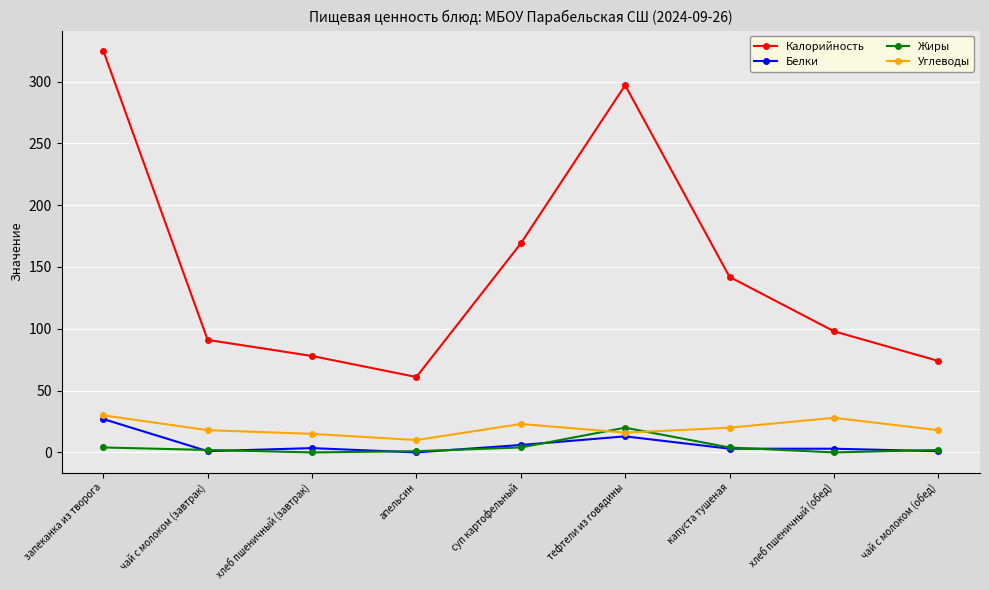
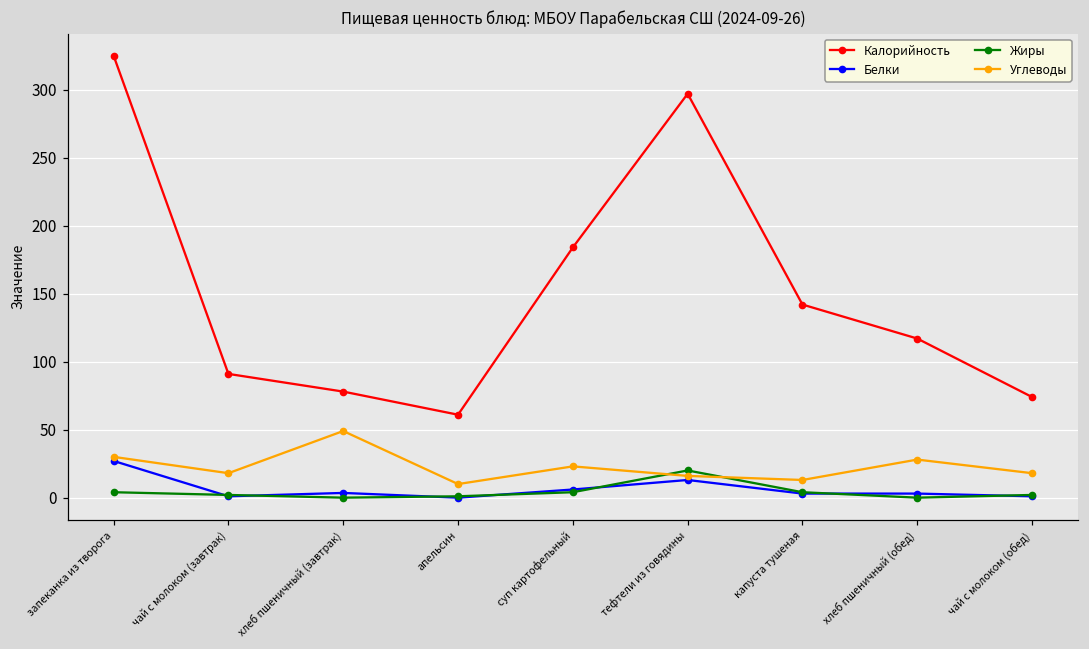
  {
    "Калорийность": {
      "запеканка из творога": 325,
      "чай с молоком (завтрак)": 91,
      "хлеб пшеничный (завтрак)": 78,
      "апельсин": 61,
-     "суп картофельный": 169,
+     "суп картофельный": 184,
      "тефтели из говядины": 297,
      "капуста тушеная": 142,
-     "хлеб пшеничный (обед)": 98,
+     "хлеб пшеничный (обед)": 117,
      "чай с молоком (обед)": 74
    },
    "Белки": {
      "запеканка из творога": 27,
      "хлеб пшеничный (завтрак)": 3,
      "тефтели из говядины": 13,
      "хлеб пшеничный (обед)": 3
    },
    "Жиры": {
      "запеканка из творога": 4,
      "хлеб пшеничный (завтрак)": 0,
      "тефтели из говядины": 20,
      "хлеб пшеничный (обед)": 0
    },
    "Углеводы": {
      "запеканка из творога": 30,
      "чай с молоком (завтрак)": 18,
-     "хлеб пшеничный (завтрак)": 15,
+     "хлеб пшеничный (завтрак)": 49,
      "апельсин": 10,
      "суп картофельный": 23,
      "тефтели из говядины": 16,
-     "капуста тушеная": 20,
+     "капуста тушеная": 13,
      "хлеб пшеничный (обед)": 28,
      "чай с молоком (обед)": 18
    }
  }
